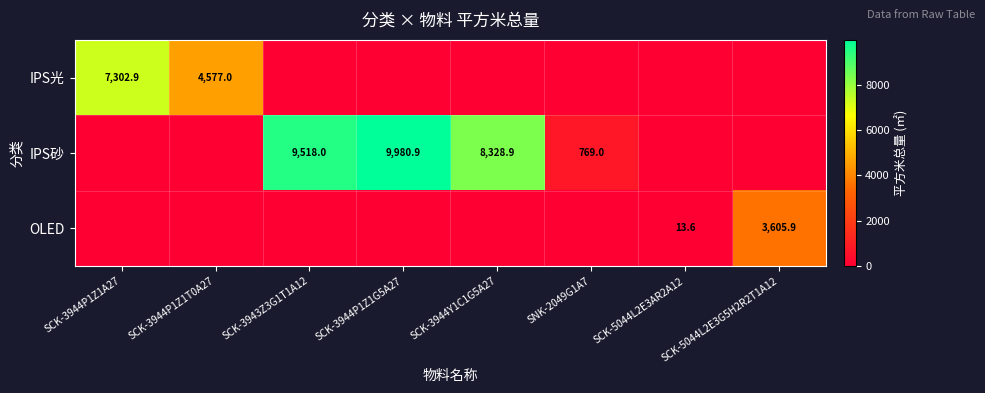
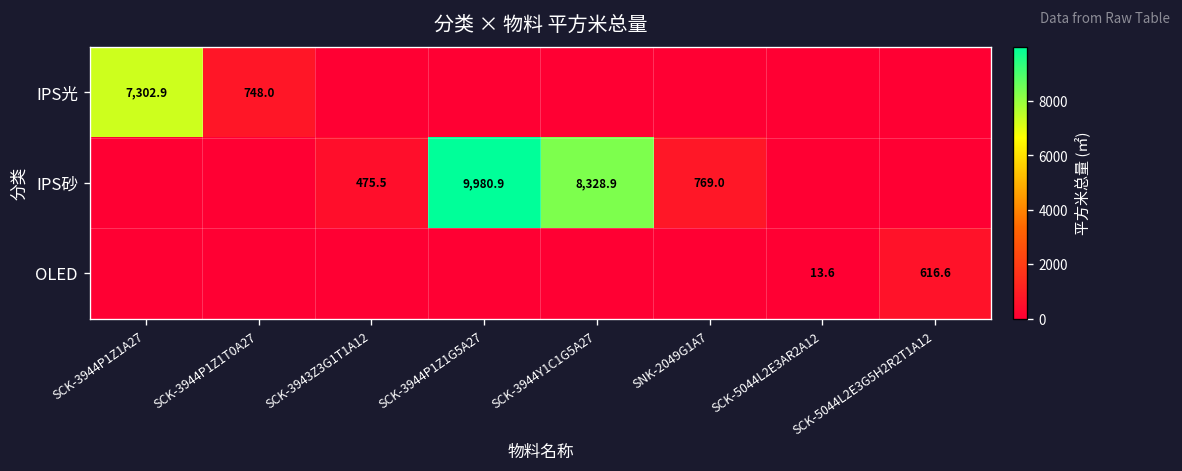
  {
    "IPS光": {
      "SCK-3944P1Z1A27": "7,302.9",
-     "SCK-3944P1Z1T0A27": "4,577.0"
+     "SCK-3944P1Z1T0A27": "748.0"
    },
    "IPS砂": {
-     "SCK-3943Z3G1T1A12": "9,518.0",
+     "SCK-3943Z3G1T1A12": "475.5",
      "SCK-3944P1Z1G5A27": "9,980.9",
      "SCK-3944Y1C1G5A27": "8,328.9",
      "SNK-2049G1A7": "769.0"
    },
    "OLED": {
      "SCK-5044L2E3AR2A12": "13.6",
-     "SCK-5044L2E3G5H2R2T1A12": "3,605.9"
+     "SCK-5044L2E3G5H2R2T1A12": "616.6"
    }
  }
